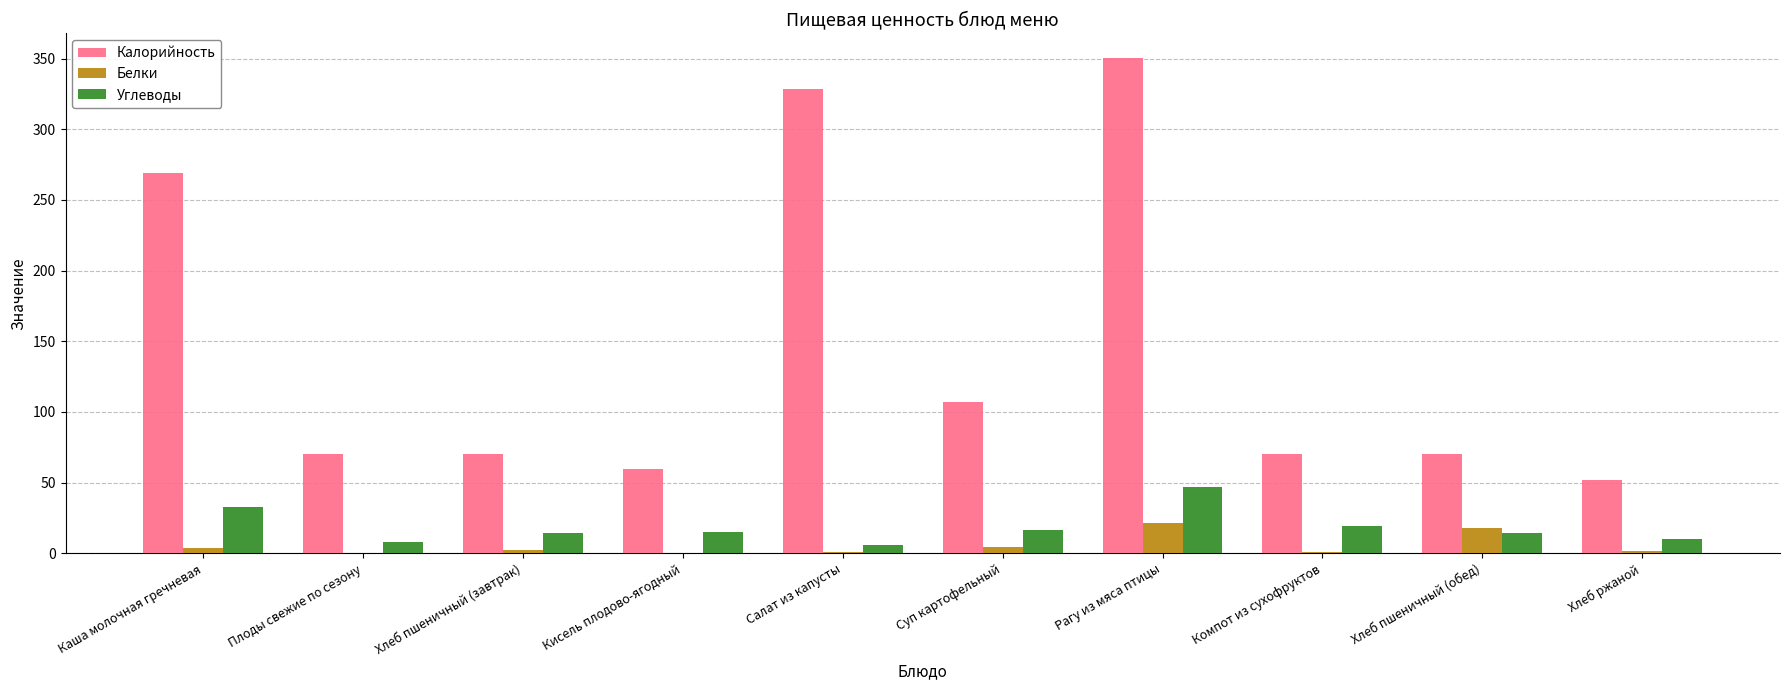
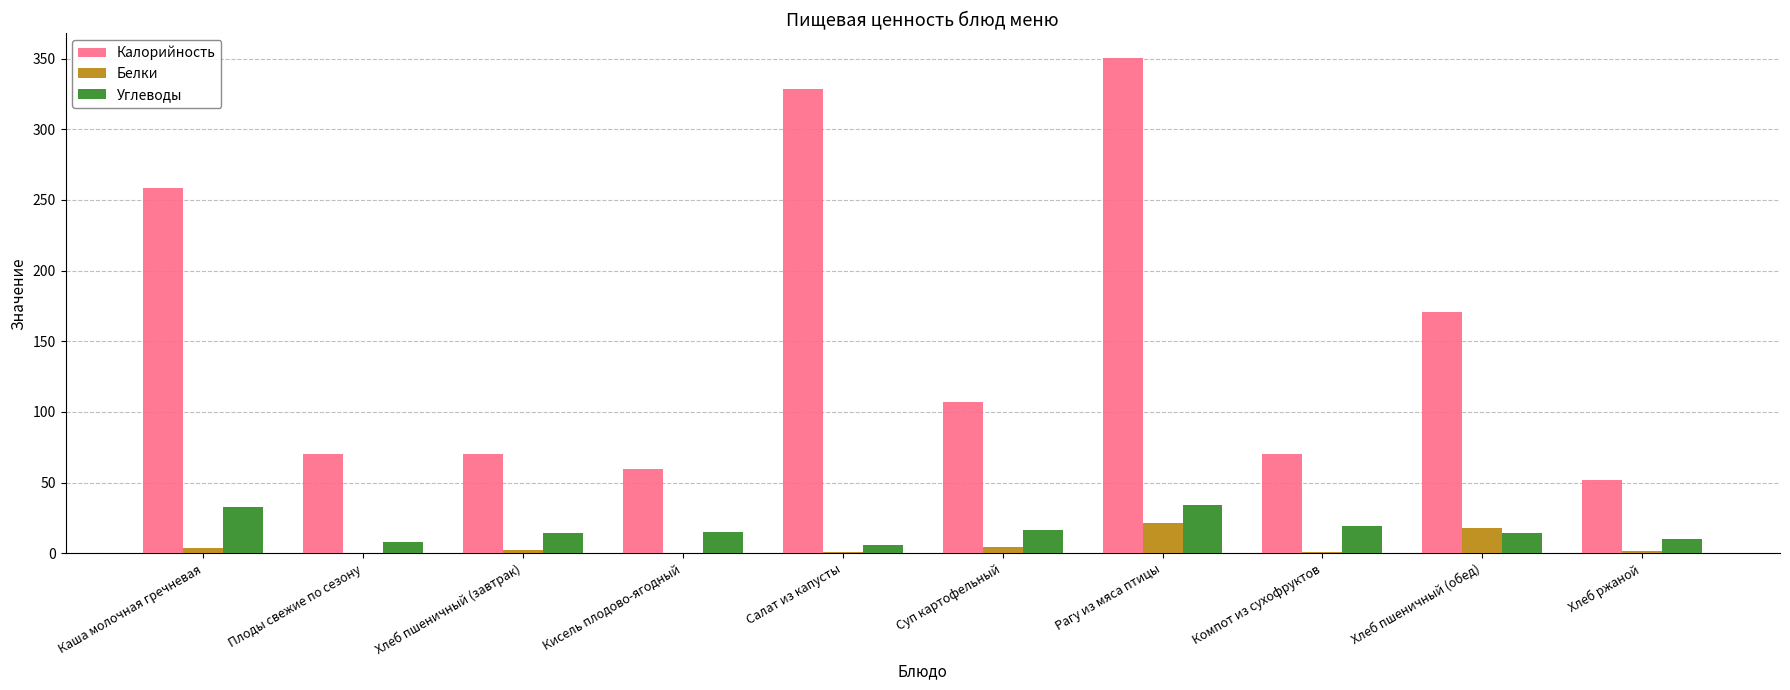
  {
    "Калорийность": {
-     "Каша молочная гречневая": 269,
+     "Каша молочная гречневая": 259,
      "Плоды свежие по сезону": 71,
      "Хлеб пшеничный (завтрак)": 71,
      "Кисель плодово-ягодный": 60,
      "Салат из капусты": 328,
      "Суп картофельный": 107,
      "Рагу из мяса птицы": 350,
      "Компот из сухофруктов": 70,
-     "Хлеб пшеничный (обед)": 71,
+     "Хлеб пшеничный (обед)": 171,
      "Хлеб ржаной": 52
    },
    "Белки": {
      "Каша молочная гречневая": 4,
      "Хлеб пшеничный (завтрак)": 2,
      "Кисель плодово-ягодный": 0,
      "Суп картофельный": 4,
      "Рагу из мяса птицы": 21,
      "Хлеб пшеничный (обед)": 18,
      "Хлеб ржаной": 2
    },
    "Углеводы": {
      "Каша молочная гречневая": 33,
      "Плоды свежие по сезону": 8,
      "Хлеб пшеничный (завтрак)": 15,
      "Кисель плодово-ягодный": 15,
      "Салат из капусты": 6,
      "Суп картофельный": 17,
-     "Рагу из мяса птицы": 47,
+     "Рагу из мяса птицы": 34,
      "Компот из сухофруктов": 19,
      "Хлеб пшеничный (обед)": 15,
      "Хлеб ржаной": 10
    }
  }
